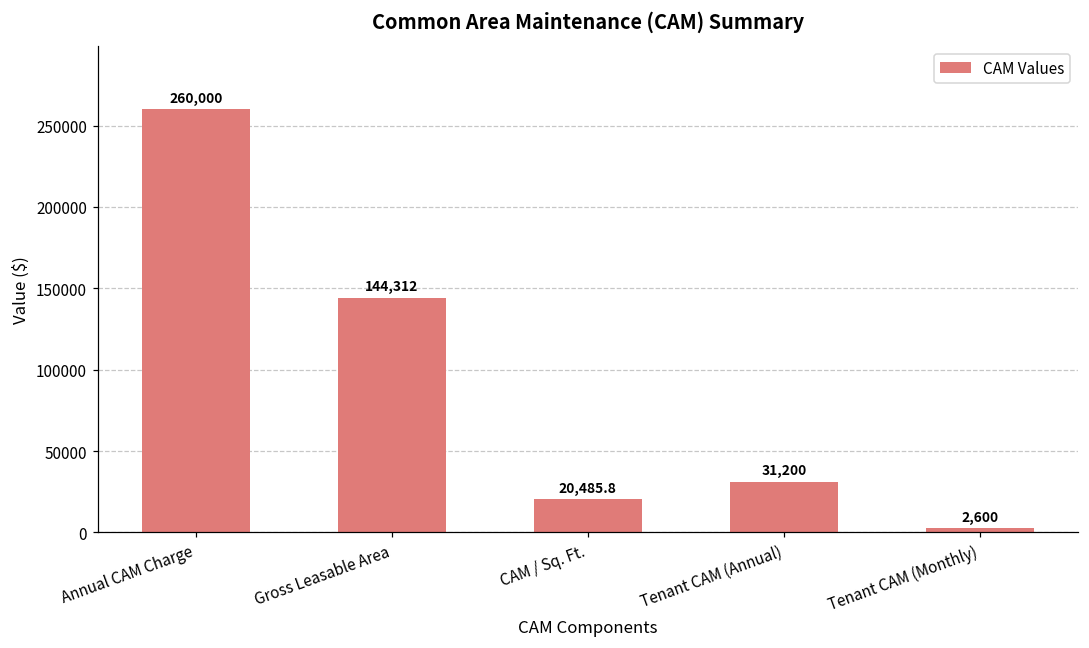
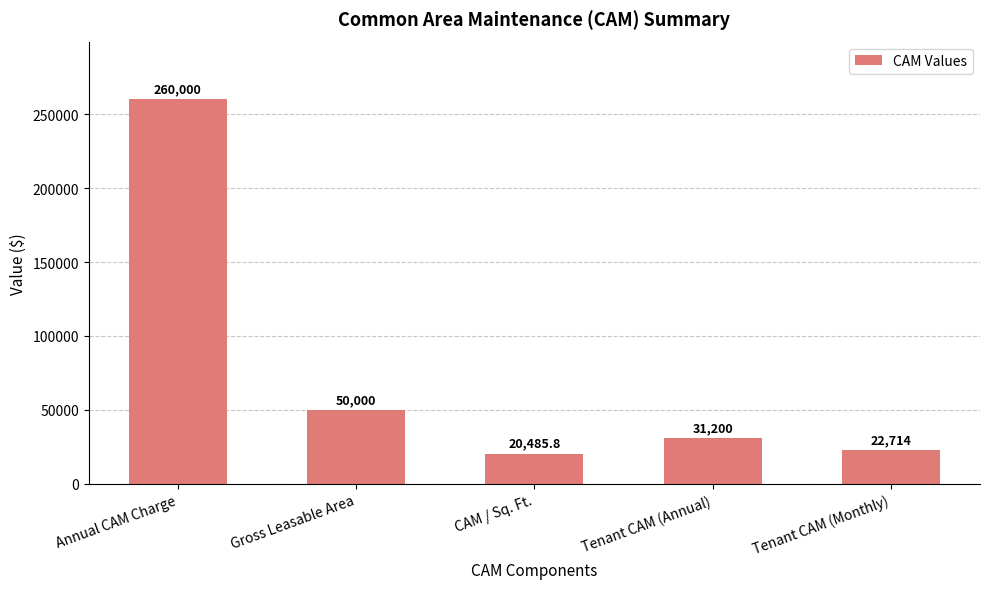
  {
    "Annual CAM Charge": "260,000",
-   "Gross Leasable Area": "144,312",
+   "Gross Leasable Area": "50,000",
    "CAM / Sq. Ft.": "20,485.8",
    "Tenant CAM (Annual)": "31,200",
-   "Tenant CAM (Monthly)": "2,600"
+   "Tenant CAM (Monthly)": "22,714"
  }
